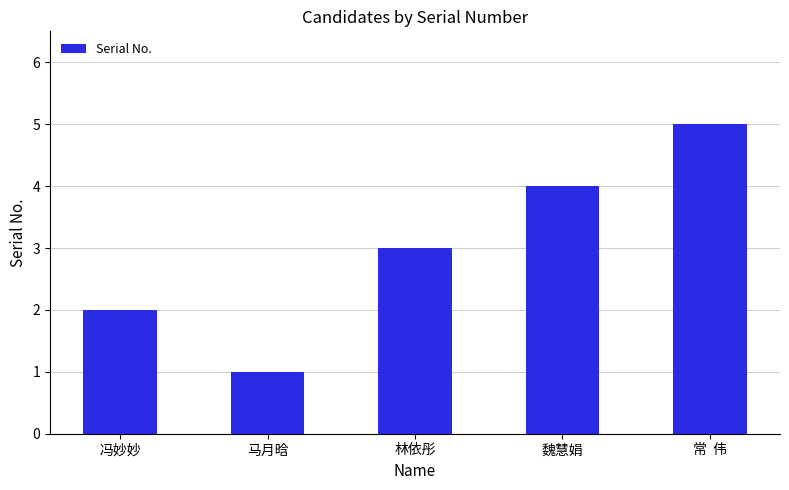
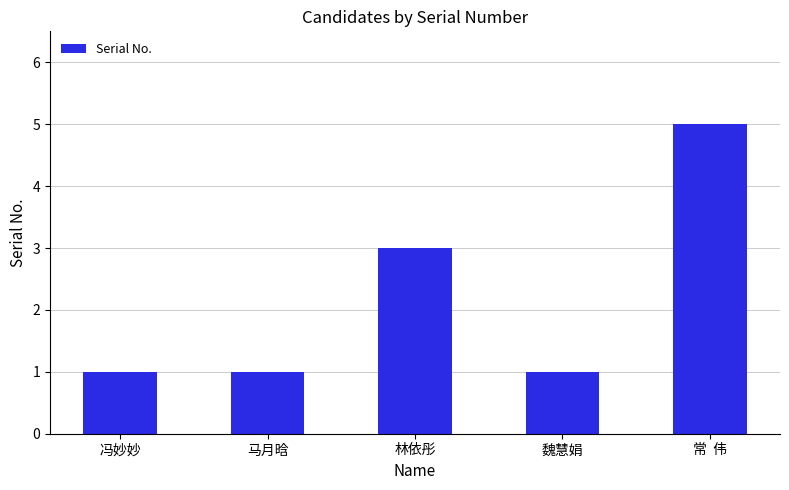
  {
-   "冯妙妙": 2,
+   "冯妙妙": 1,
    "马月晗": 1,
    "林依彤": 3,
-   "魏慧娟": 4,
+   "魏慧娟": 1,
    "常 伟": 5
  }
